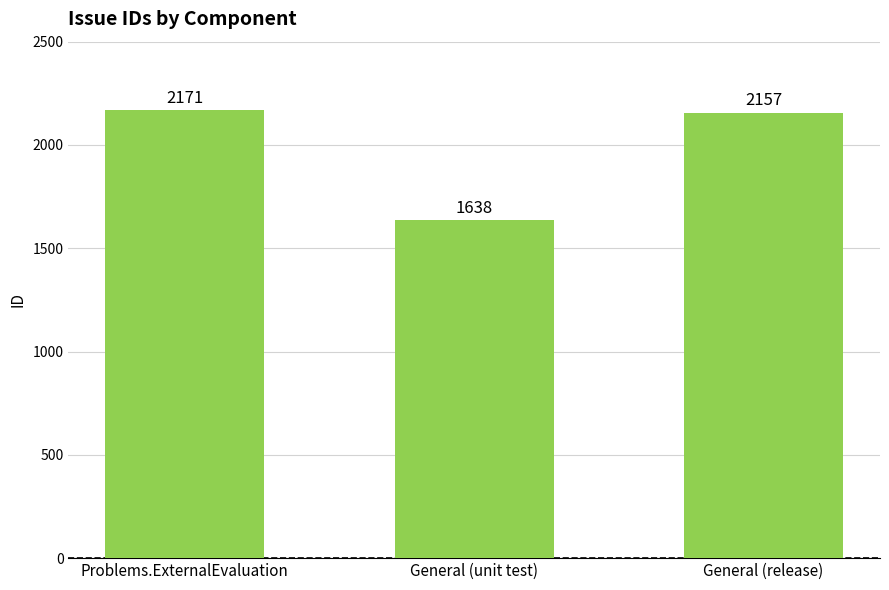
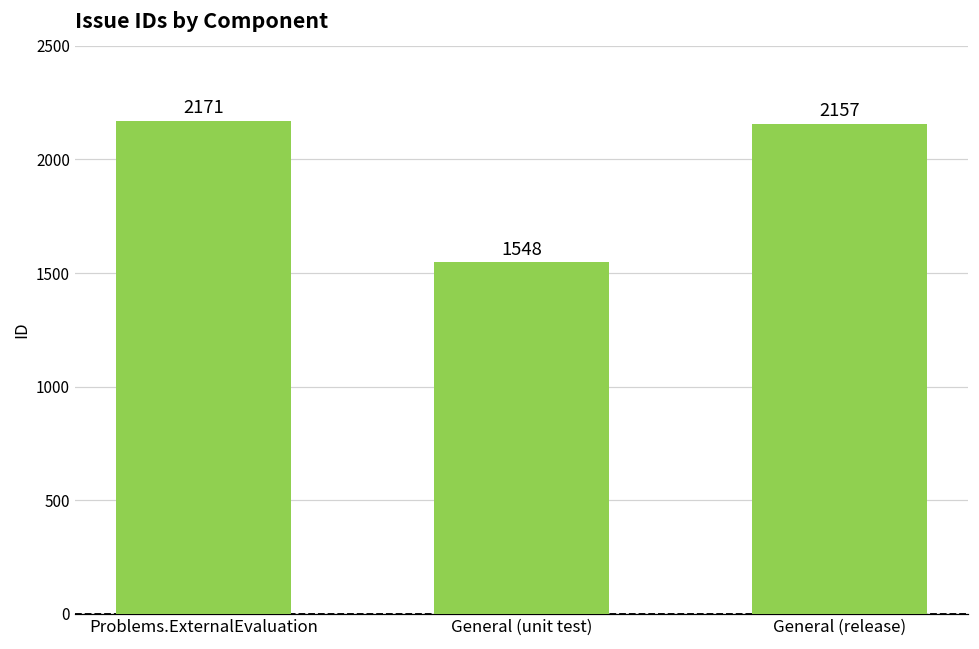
  {
    "Problems.ExternalEvaluation": 2171,
-   "General (unit test)": 1638,
+   "General (unit test)": 1548,
    "General (release)": 2157
  }
